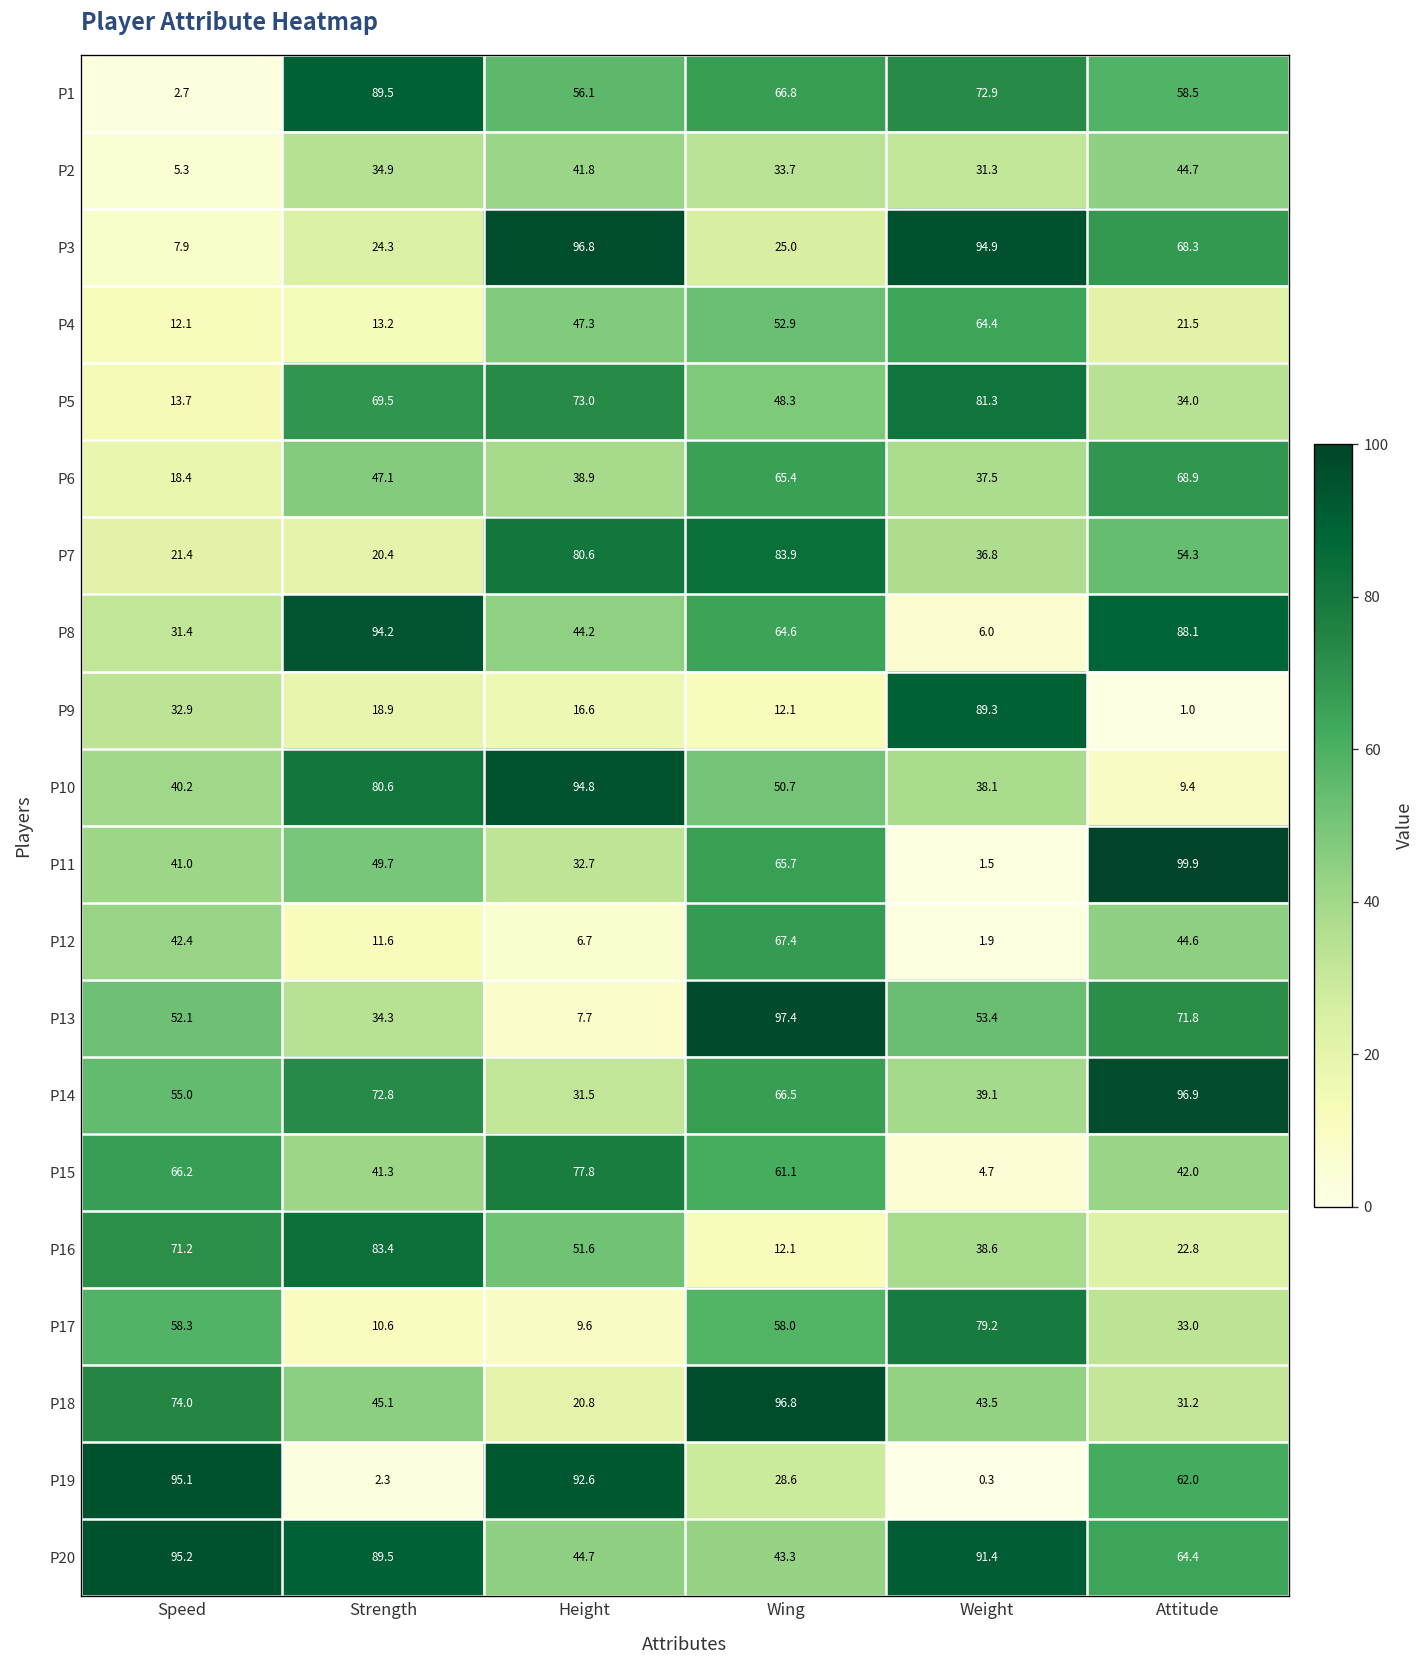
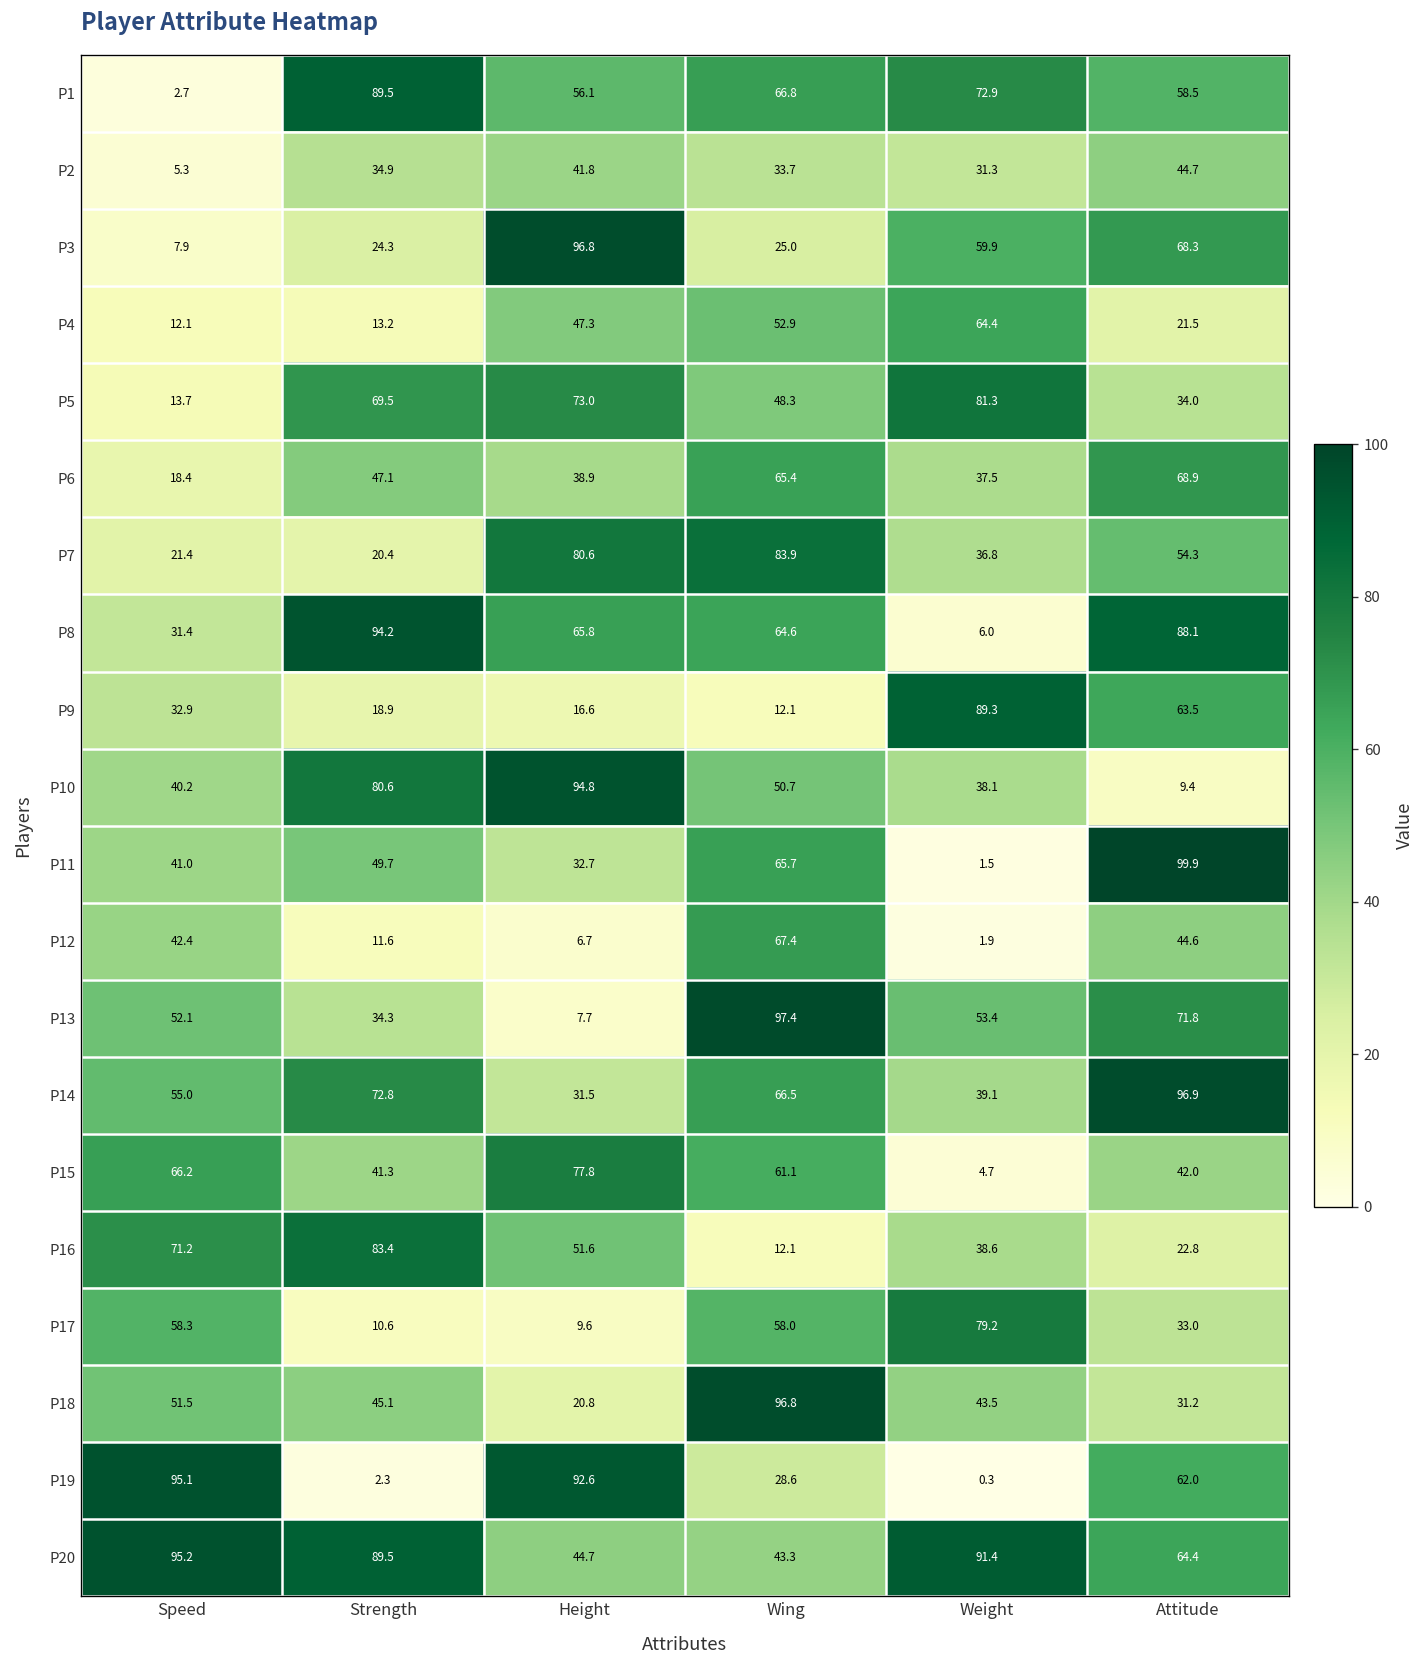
  {
    "P1": {
      "Speed": 2.7,
      "Strength": 89.5,
      "Height": 56.1,
      "Wing": 66.8,
      "Weight": 72.9,
      "Attitude": 58.5
    },
    "P2": {
      "Speed": 5.3,
      "Strength": 34.9,
      "Height": 41.8,
      "Wing": 33.7,
      "Weight": 31.3,
      "Attitude": 44.7
    },
    "P3": {
      "Speed": 7.9,
      "Strength": 24.3,
      "Height": 96.8,
      "Wing": 25.0,
-     "Weight": 94.9,
+     "Weight": 59.9,
      "Attitude": 68.3
    },
    "P4": {
      "Speed": 12.1,
      "Strength": 13.2,
      "Height": 47.3,
      "Wing": 52.9,
      "Weight": 64.4,
      "Attitude": 21.5
    },
    "P5": {
      "Speed": 13.7,
      "Strength": 69.5,
      "Height": 73.0,
      "Wing": 48.3,
      "Weight": 81.3,
      "Attitude": 34.0
    },
    "P6": {
      "Speed": 18.4,
      "Strength": 47.1,
      "Height": 38.9,
      "Wing": 65.4,
      "Weight": 37.5,
      "Attitude": 68.9
    },
    "P7": {
      "Speed": 21.4,
      "Strength": 20.4,
      "Height": 80.6,
      "Wing": 83.9,
      "Weight": 36.8,
      "Attitude": 54.3
    },
    "P8": {
      "Speed": 31.4,
      "Strength": 94.2,
-     "Height": 44.2,
+     "Height": 65.8,
      "Wing": 64.6,
      "Weight": 6.0,
      "Attitude": 88.1
    },
    "P9": {
      "Speed": 32.9,
      "Strength": 18.9,
      "Height": 16.6,
      "Wing": 12.1,
      "Weight": 89.3,
-     "Attitude": 1.0
+     "Attitude": 63.5
    },
    "P10": {
      "Speed": 40.2,
      "Strength": 80.6,
      "Height": 94.8,
      "Wing": 50.7,
      "Weight": 38.1,
      "Attitude": 9.4
    },
    "P11": {
      "Speed": 41.0,
      "Strength": 49.7,
      "Height": 32.7,
      "Wing": 65.7,
      "Weight": 1.5,
      "Attitude": 99.9
    },
    "P12": {
      "Speed": 42.4,
      "Strength": 11.6,
      "Height": 6.7,
      "Wing": 67.4,
      "Weight": 1.9,
      "Attitude": 44.6
    },
    "P13": {
      "Speed": 52.1,
      "Strength": 34.3,
      "Height": 7.7,
      "Wing": 97.4,
      "Weight": 53.4,
      "Attitude": 71.8
    },
    "P14": {
      "Speed": 55.0,
      "Strength": 72.8,
      "Height": 31.5,
      "Wing": 66.5,
      "Weight": 39.1,
      "Attitude": 96.9
    },
    "P15": {
      "Speed": 66.2,
      "Strength": 41.3,
      "Height": 77.8,
      "Wing": 61.1,
      "Weight": 4.7,
      "Attitude": 42.0
    },
    "P16": {
      "Speed": 71.2,
      "Strength": 83.4,
      "Height": 51.6,
      "Wing": 12.1,
      "Weight": 38.6,
      "Attitude": 22.8
    },
    "P17": {
      "Speed": 58.3,
      "Strength": 10.6,
      "Height": 9.6,
      "Wing": 58.0,
      "Weight": 79.2,
      "Attitude": 33.0
    },
    "P18": {
-     "Speed": 74.0,
+     "Speed": 51.5,
      "Strength": 45.1,
      "Height": 20.8,
      "Wing": 96.8,
      "Weight": 43.5,
      "Attitude": 31.2
    },
    "P19": {
      "Speed": 95.1,
      "Strength": 2.3,
      "Height": 92.6,
      "Wing": 28.6,
      "Weight": 0.3,
      "Attitude": 62.0
    },
    "P20": {
      "Speed": 95.2,
      "Strength": 89.5,
      "Height": 44.7,
      "Wing": 43.3,
      "Weight": 91.4,
      "Attitude": 64.4
    }
  }
